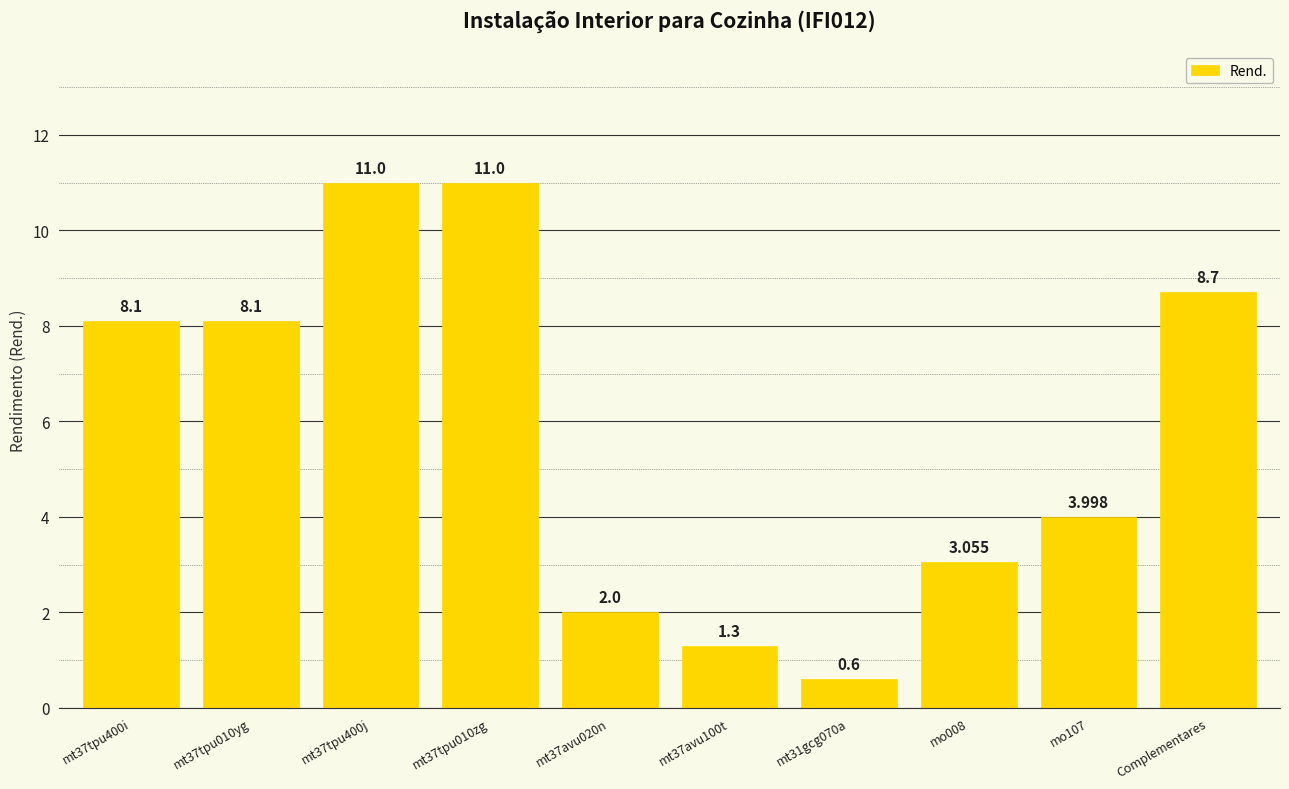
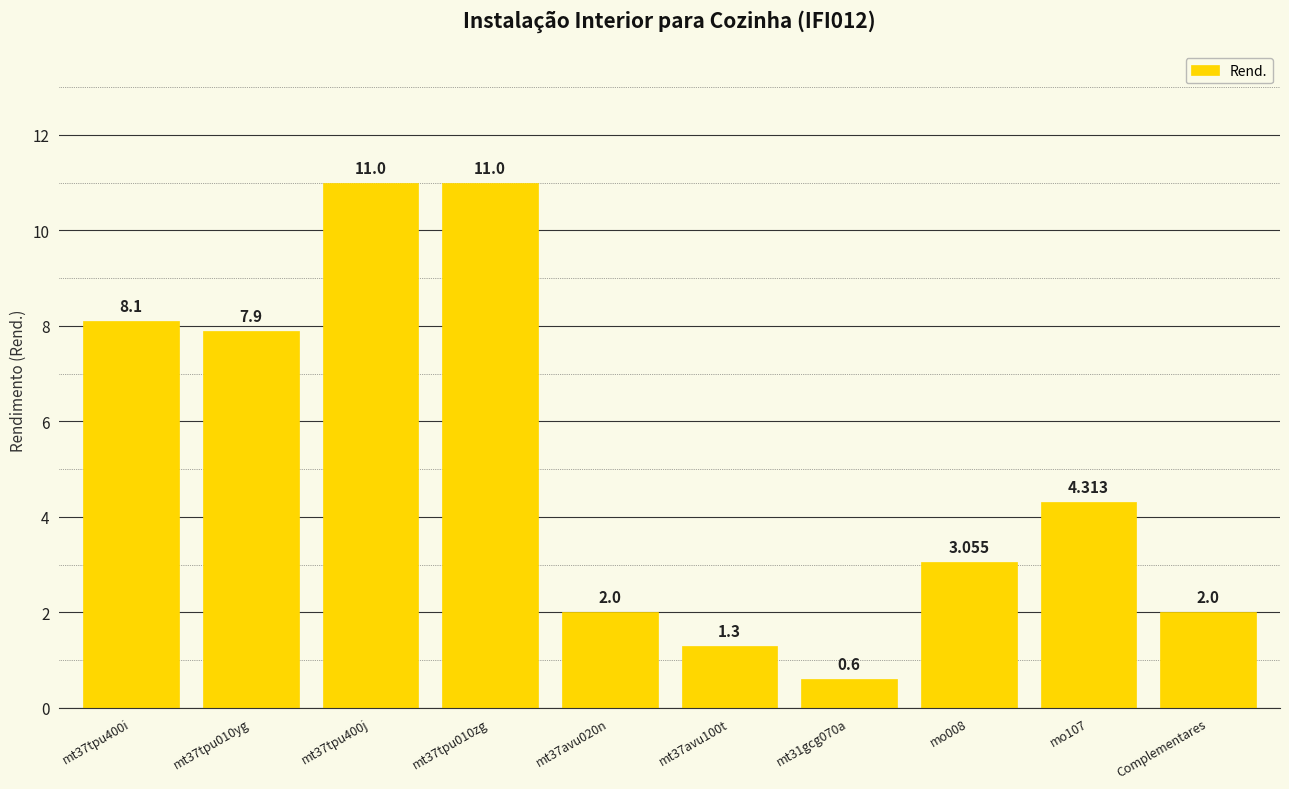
  {
    "mt37tpu400i": 8.1,
-   "mt37tpu010yg": 8.1,
+   "mt37tpu010yg": 7.9,
    "mt37tpu400j": 11.0,
    "mt37tpu010zg": 11.0,
    "mt37avu020n": 2.0,
    "mt37avu100t": 1.3,
    "mt31gcg070a": 0.6,
    "mo008": 3.055,
-   "mo107": 3.998,
-   "Complementares": 8.7
+   "mo107": 4.313,
+   "Complementares": 2.0
  }
